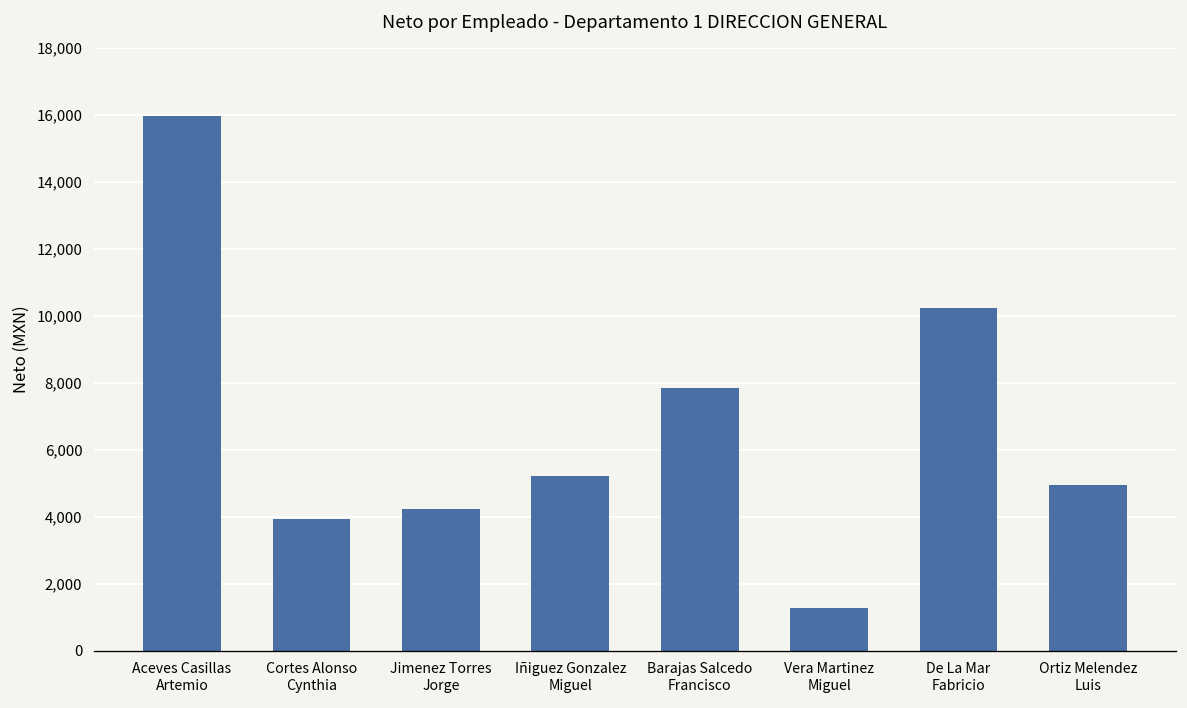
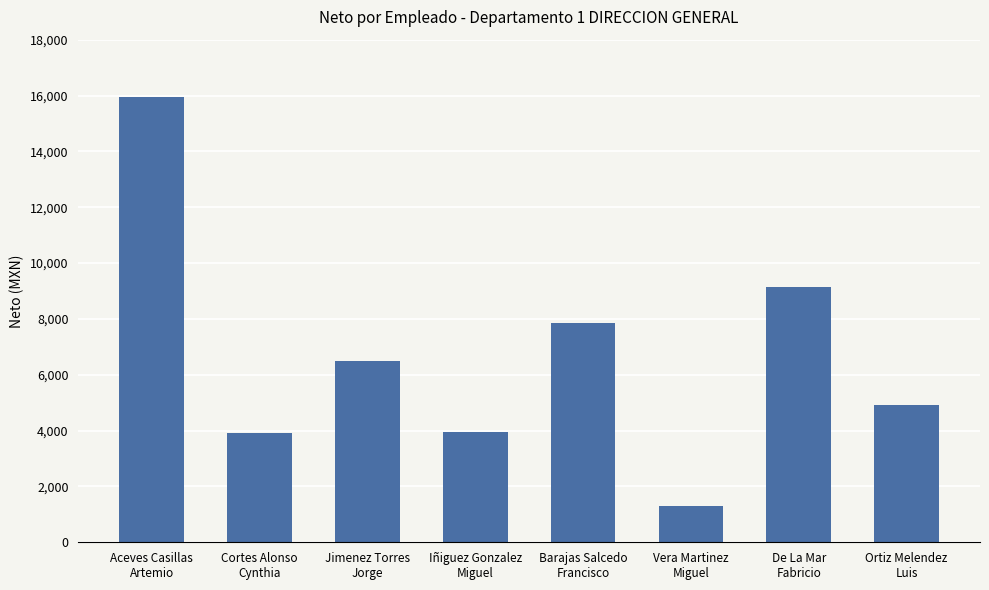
  {
    "Aceves Casillas Artemio": "16,000",
    "Cortes Alonso Cynthia": "3,900",
-   "Jimenez Torres Jorge": "4,200",
-   "Iñiguez Gonzalez Miguel": "5,200",
+   "Jimenez Torres Jorge": "6,500",
+   "Iñiguez Gonzalez Miguel": "3,900",
    "Barajas Salcedo Francisco": "7,800",
    "Vera Martinez Miguel": "1,300",
-   "De La Mar Fabricio": "10,200",
+   "De La Mar Fabricio": "9,100",
    "Ortiz Melendez Luis": "4,900"
  }
